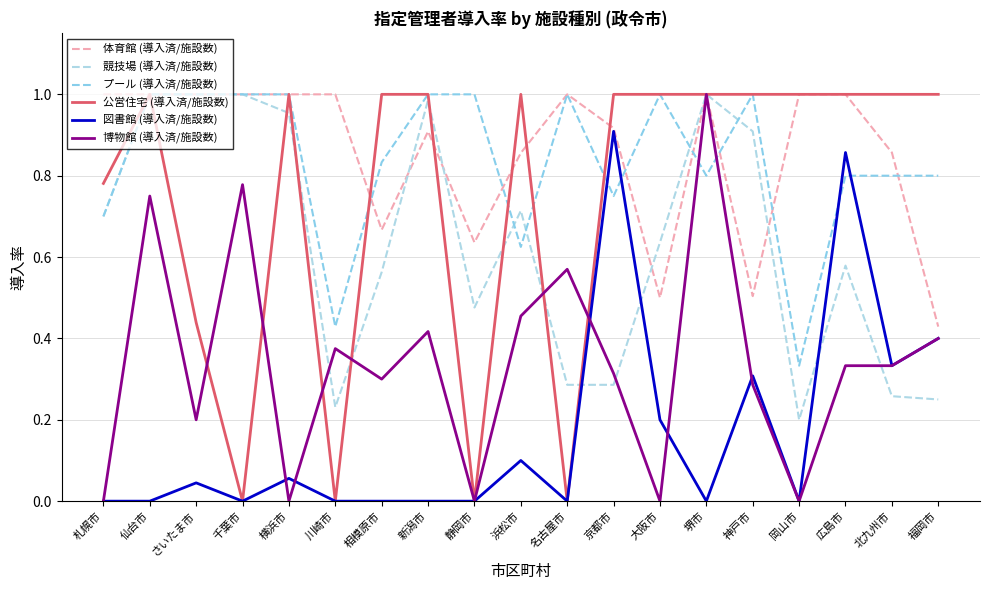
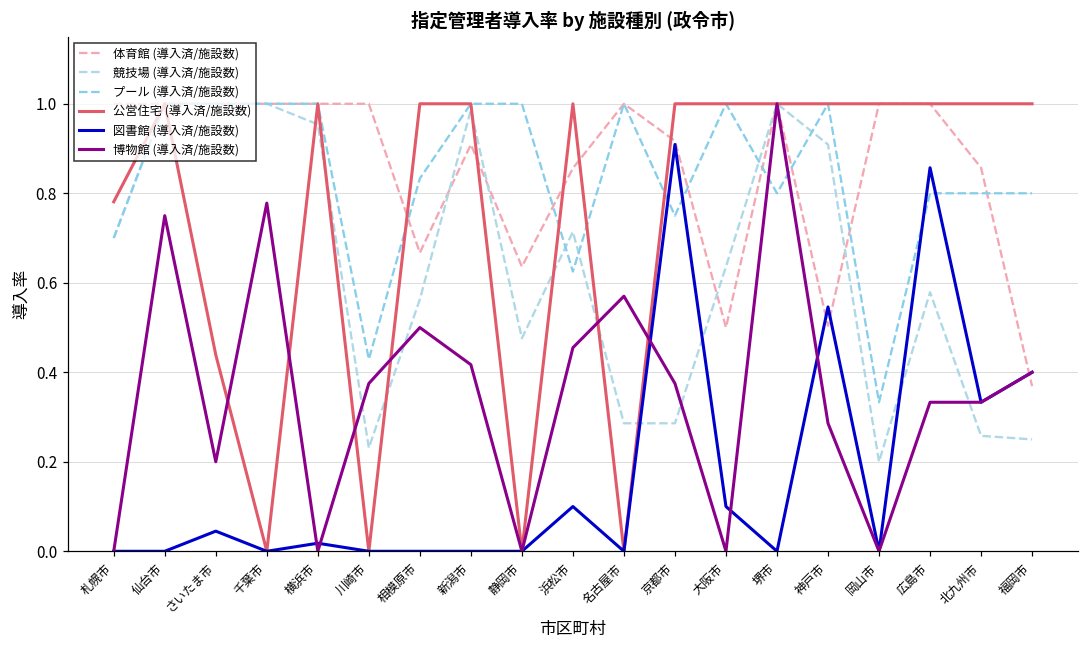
  {
    "体育館 (導入済/施設数)": {
      "川崎市": 1.00,
      "相模原市": 0.67,
      "新潟市": 0.91,
      "静岡市": 0.64,
      "浜松市": 0.86,
      "京都市": 0.92,
      "大阪市": 0.50,
      "神戸市": 0.50,
      "北九州市": 0.86,
-     "福岡市": 0.43
+     "福岡市": 0.37
    },
    "公営住宅 (導入済/施設数)": {
      "札幌市": 0.78,
      "さいたま市": 0.44,
      "相模原市": 1.00,
      "浜松市": 1.00,
      "京都市": 1.00,
      "北九州市": 1.00,
      "福岡市": 1.00
    },
    "図書館 (導入済/施設数)": {
      "仙台市": 0.00,
      "さいたま市": 0.05,
-     "横浜市": 0.06,
+     "横浜市": 0.02,
      "相模原市": 0.00,
      "新潟市": 0.00,
      "浜松市": 0.10,
      "京都市": 0.91,
-     "大阪市": 0.2,
+     "大阪市": 0.1,
      "堺市": 0.00,
-     "神戸市": 0.31,
+     "神戸市": 0.55,
      "広島市": 0.86
    },
    "博物館 (導入済/施設数)": {
      "仙台市": 0.75,
      "さいたま市": 0.20,
      "千葉市": 0.78,
      "横浜市": 0.00,
      "川崎市": 0.38,
-     "相模原市": 0.3,
+     "相模原市": 0.5,
      "新潟市": 0.42,
      "浜松市": 0.46,
      "名古屋市": 0.57,
-     "京都市": 0.31,
+     "京都市": 0.38,
      "大阪市": 0.00,
      "神戸市": 0.29,
      "広島市": 0.33
    }
  }
